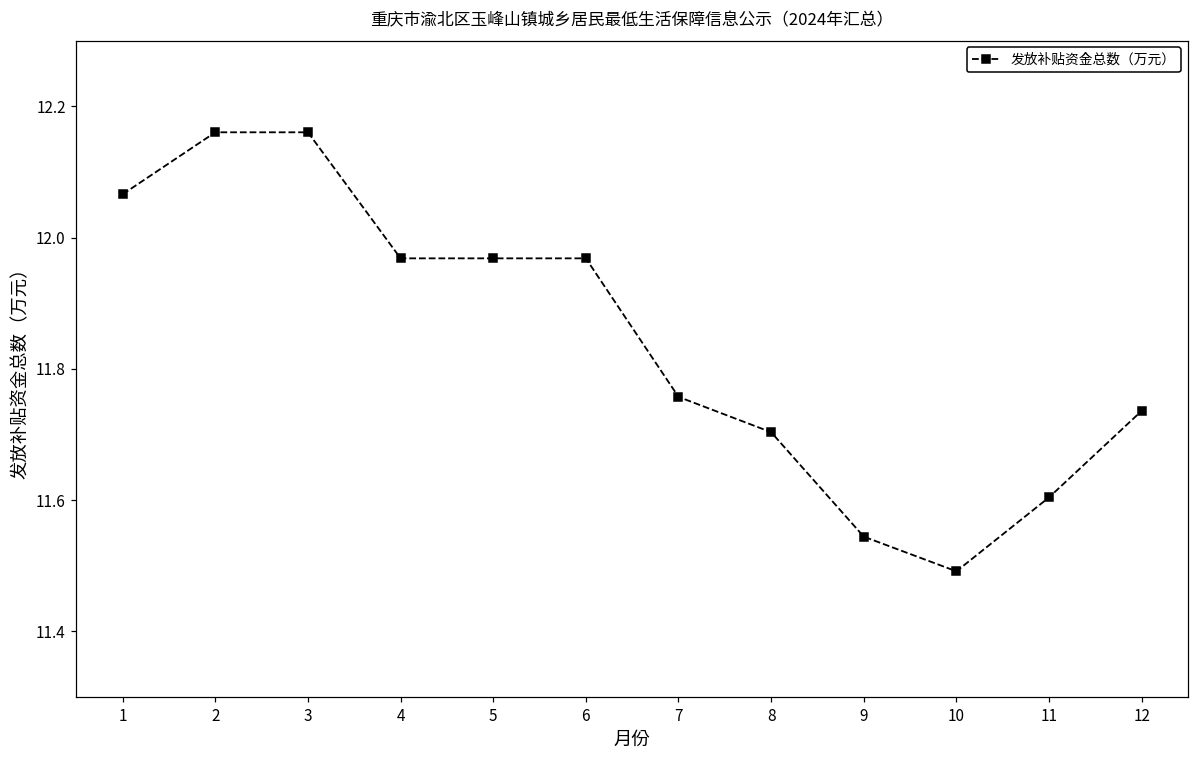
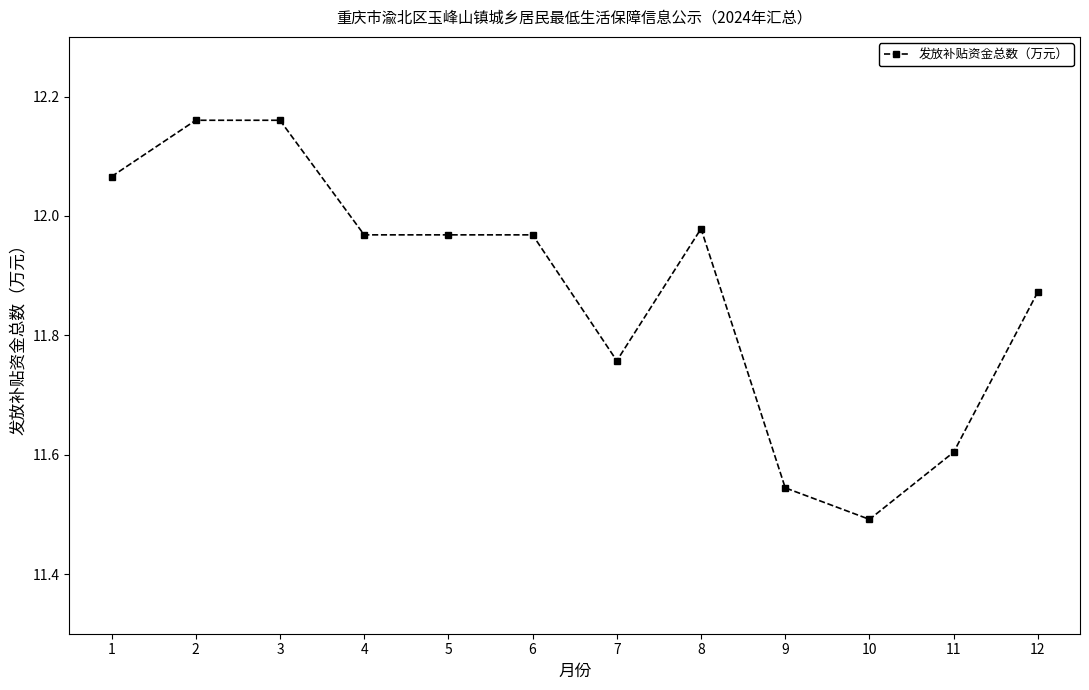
  {
    "1": 12.07,
    "2": 12.16,
    "3": 12.16,
    "4": 11.97,
    "5": 11.97,
    "6": 11.97,
    "7": 11.76,
-   "8": 11.70,
+   "8": 11.98,
    "9": 11.54,
    "10": 11.49,
    "11": 11.60,
-   "12": 11.74
+   "12": 11.87
  }
